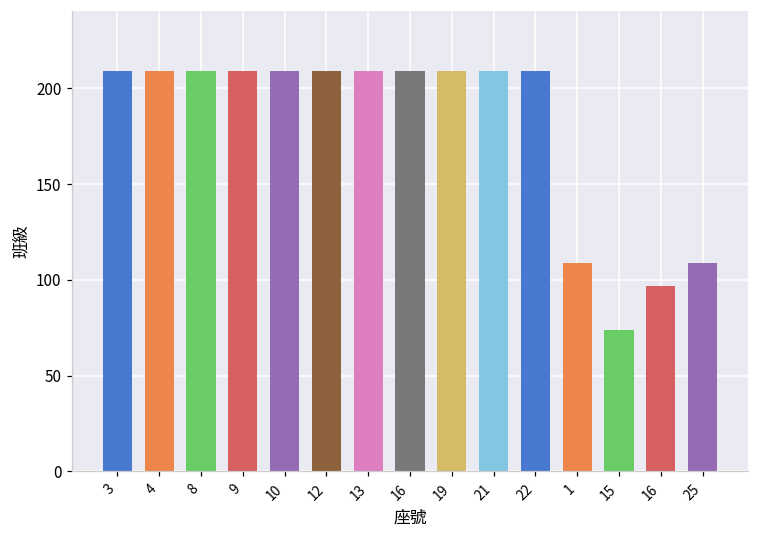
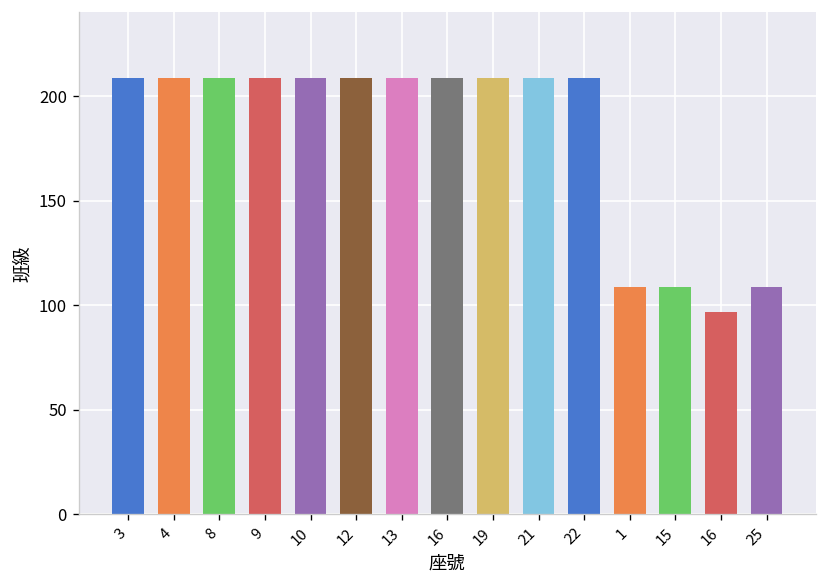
  {
    "3": 209,
    "4": 209,
    "8": 209,
    "9": 209,
    "10": 209,
    "12": 209,
    "13": 209,
    "19": 209,
    "21": 209,
    "22": 209,
    "1": 109,
-   "15": 74,
+   "15": 109,
    "25": 109
  }
